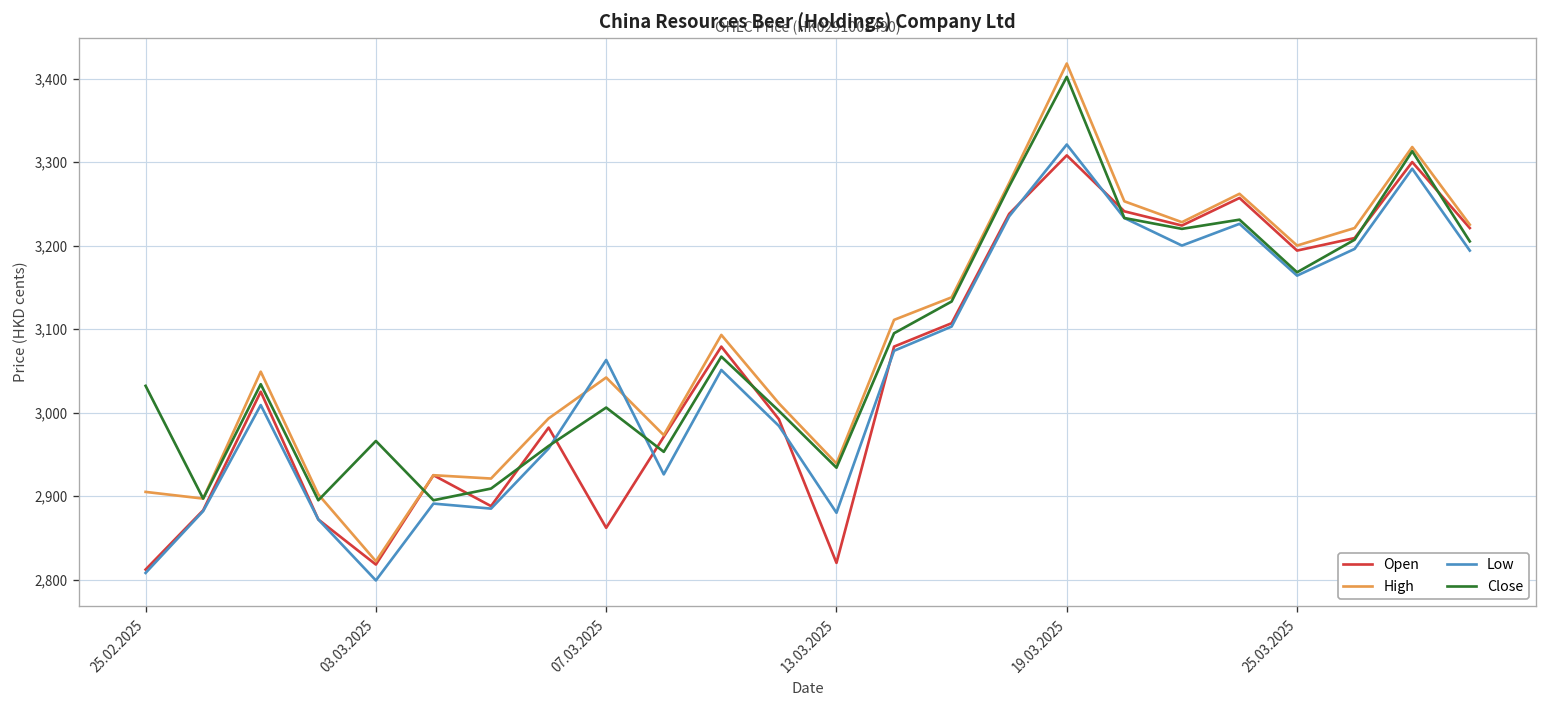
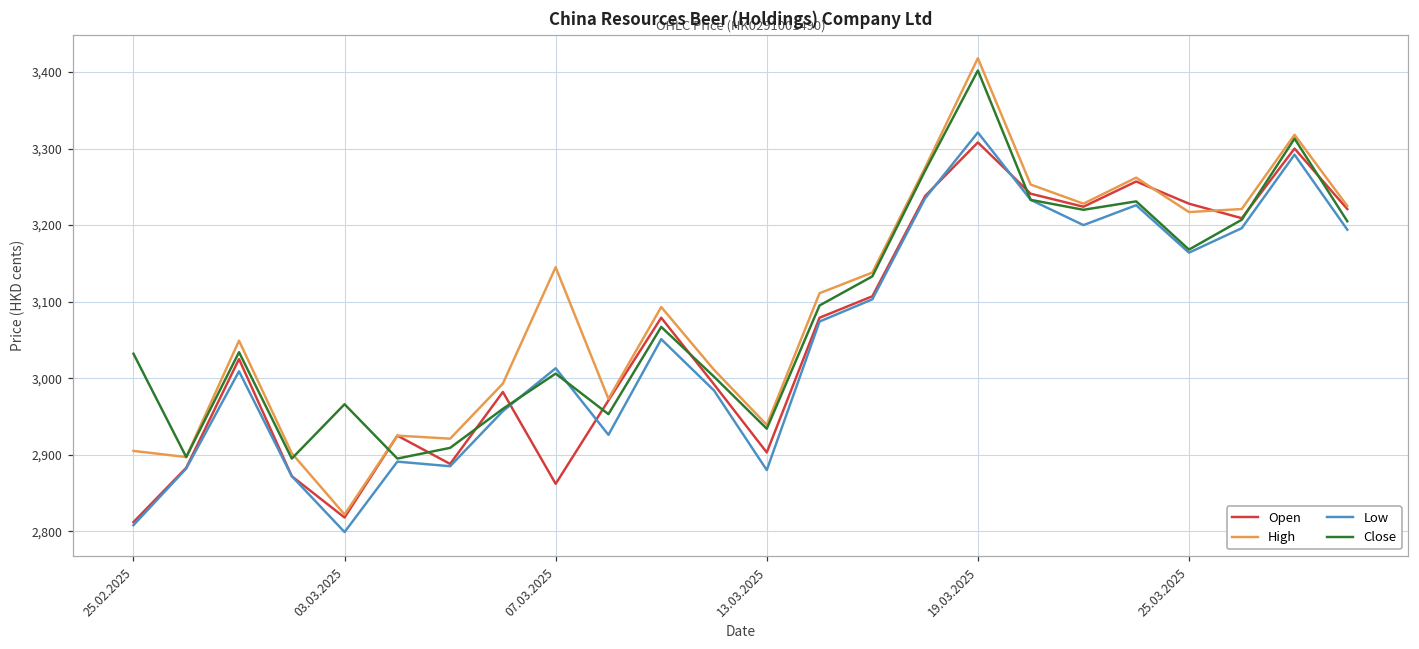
  {
    "Open": {
      "25.02.2025": "2,810",
      "03.03.2025": "2,820",
      "07.03.2025": "2,860",
-     "13.03.2025": "2,820",
+     "13.03.2025": "2,900",
      "19.03.2025": "3,310",
-     "25.03.2025": "3,190"
+     "25.03.2025": "3,230"
    },
    "High": {
      "25.02.2025": "2,910",
      "03.03.2025": "2,820",
-     "07.03.2025": "3,040",
+     "07.03.2025": "3,150",
      "13.03.2025": "2,940",
      "19.03.2025": "3,420",
-     "25.03.2025": "3,200"
+     "25.03.2025": "3,220"
    },
    "Low": {
      "25.02.2025": "2,810",
      "03.03.2025": "2,800",
-     "07.03.2025": "3,060",
+     "07.03.2025": "3,010",
      "13.03.2025": "2,880",
      "19.03.2025": "3,320",
      "25.03.2025": "3,160"
    },
    "Close": {
      "25.02.2025": "3,030",
      "03.03.2025": "2,970",
      "07.03.2025": "3,010",
      "13.03.2025": "2,930",
      "19.03.2025": "3,400",
      "25.03.2025": "3,170"
    }
  }
